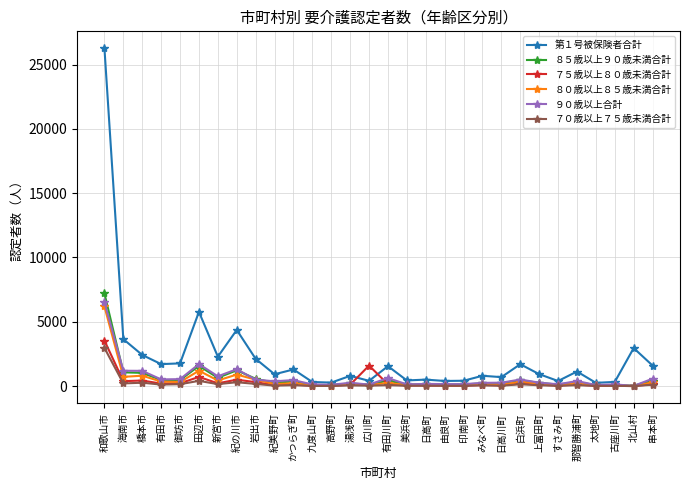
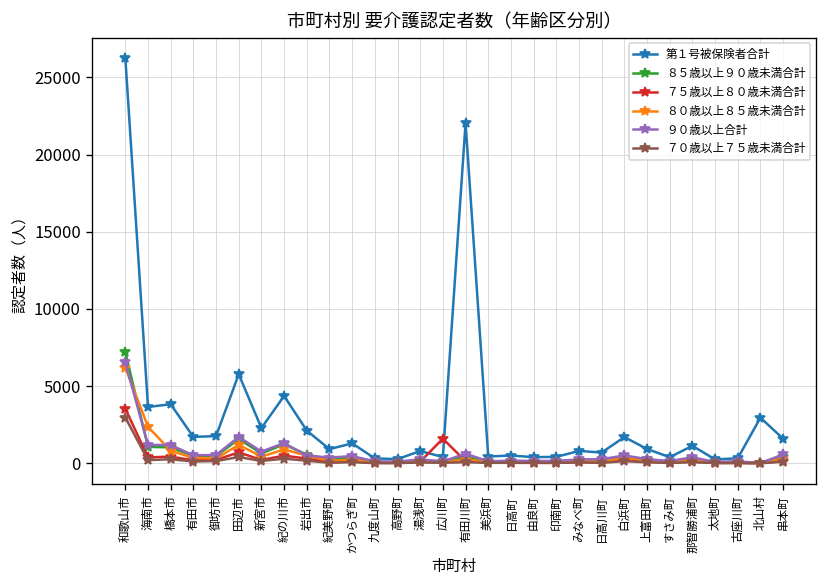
  {
    "第１号被保険者合計": {
      "和歌山市": 26300,
      "海南市": 3700,
-     "橋本市": 2400,
+     "橋本市": 3800,
      "有田市": 1700,
      "御坊市": 1800,
      "田辺市": 5800,
      "新宮市": 2300,
      "紀の川市": 4400,
      "岩出市": 2100,
      "紀美野町": 900,
      "かつらぎ町": 1300,
      "湯浅町": 800,
      "広川町": 400,
-     "有田川町": 1500,
+     "有田川町": 22000,
      "美浜町": 400,
      "日高町": 500,
      "由良町": 400,
      "印南町": 400,
      "みなべ町": 800,
      "日高川町": 700,
      "白浜町": 1700,
      "上富田町": 900,
      "すさみ町": 400,
      "那智勝浦町": 1100,
      "北山村": 3000,
      "串本町": 1600
    },
    "８５歳以上９０歳未満合計": {
      "和歌山市": 7200
    },
    "７５歳以上８０歳未満合計": {
      "和歌山市": 3500,
      "田辺市": 700,
      "広川町": 1600
    },
    "８０歳以上８５歳未満合計": {
      "和歌山市": 6200,
-     "海南市": 700,
+     "海南市": 2400,
      "橋本市": 800,
      "田辺市": 1200,
      "新宮市": 400,
      "紀の川市": 900
    },
    "９０歳以上合計": {
      "和歌山市": 6500
    },
    "７０歳以上７５歳未満合計": {
      "和歌山市": 3000,
      "田辺市": 400
    }
  }
